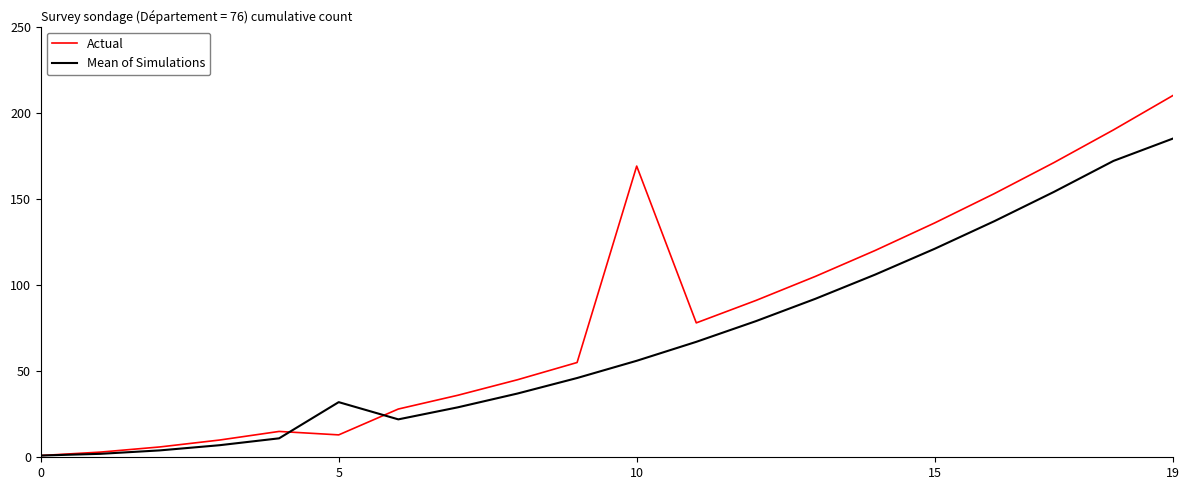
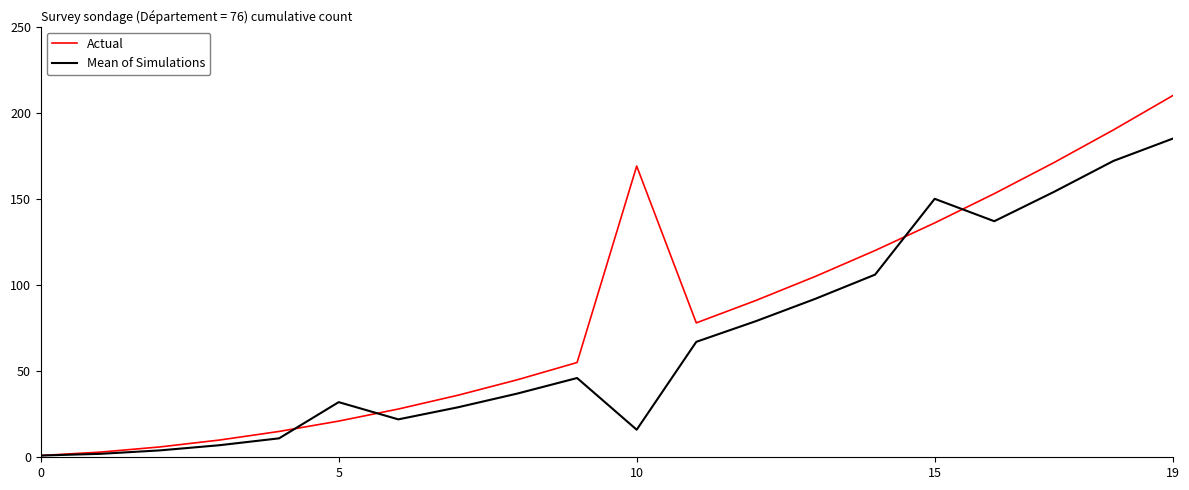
  {
    "Actual": {
-     "5": 13,
+     "5": 21,
      "10": 169,
      "15": 136,
      "19": 210
    },
    "Mean of Simulations": {
      "5": 32,
-     "10": 56,
-     "15": 121,
+     "10": 16,
+     "15": 150,
      "19": 185
    }
  }
